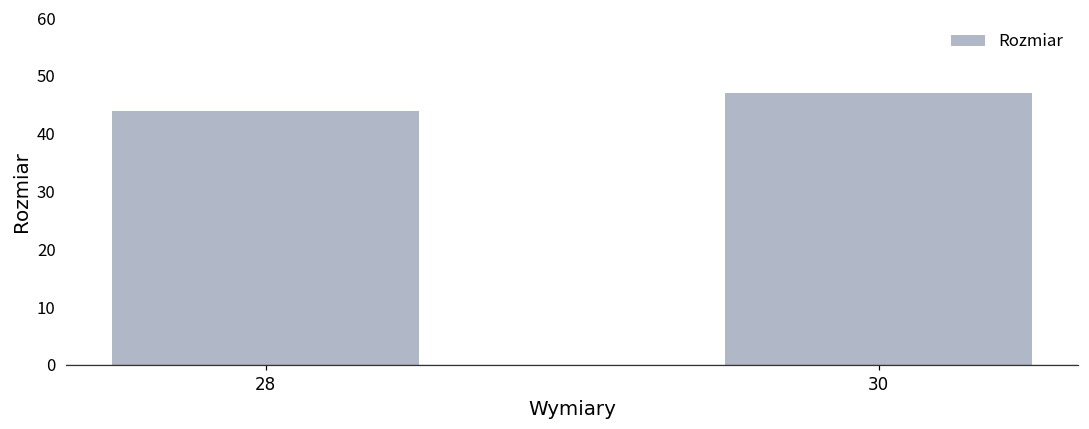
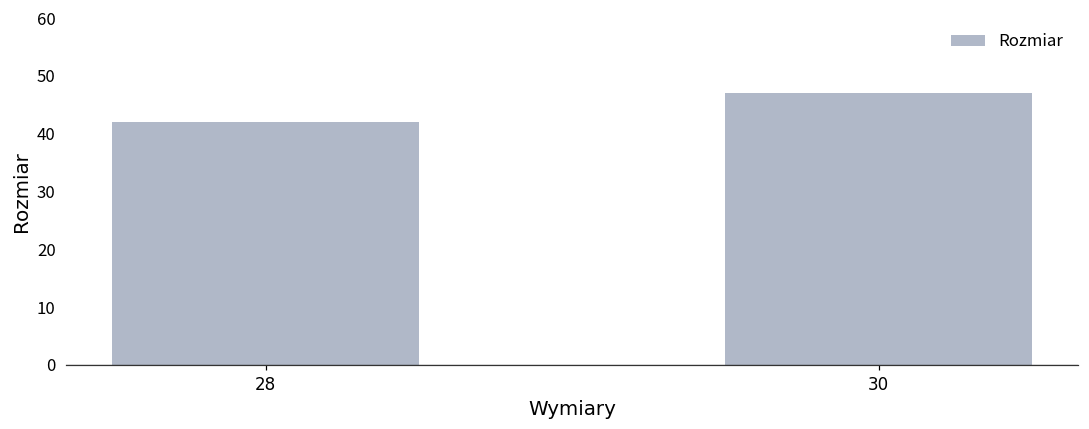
  {
-   "28": 44,
+   "28": 42,
    "30": 47
  }
